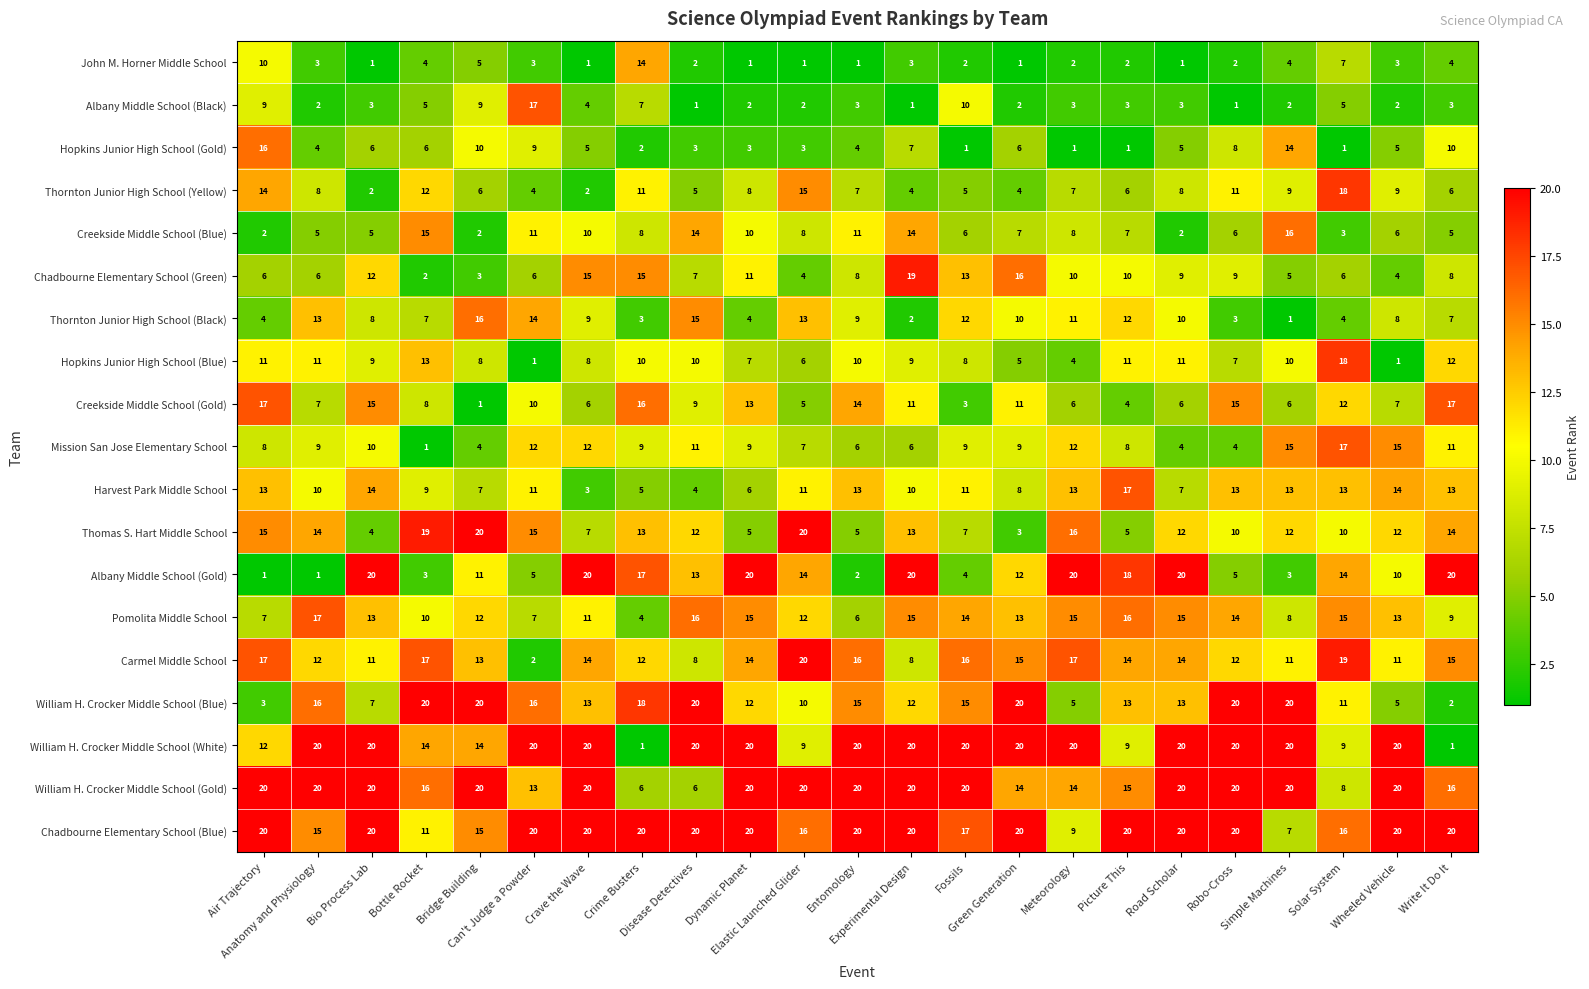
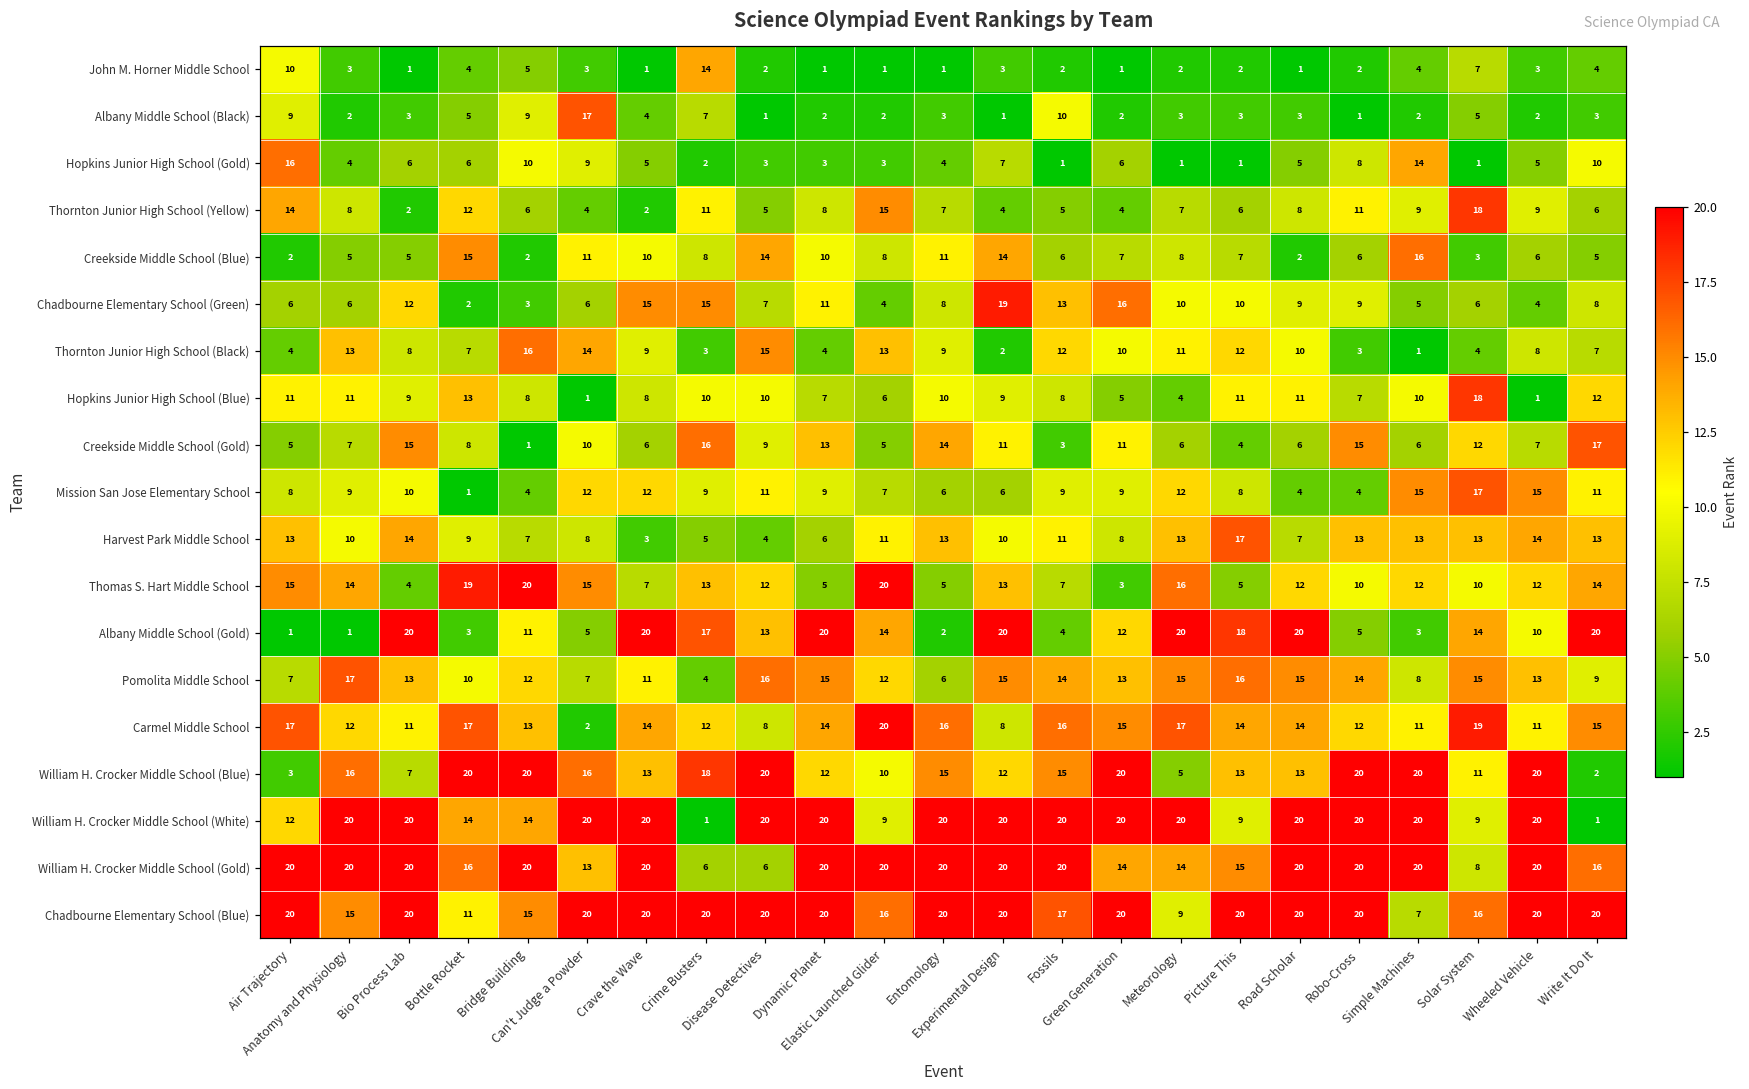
  {
    "Creekside Middle School (Gold)": {
-     "Air Trajectory": 17,
+     "Air Trajectory": 5,
      "Anatomy and Physiology": 7,
      "Bio Process Lab": 15,
      "Bottle Rocket": 8,
      "Bridge Building": 1,
      "Can't Judge a Powder": 10,
      "Crave the Wave": 6,
      "Crime Busters": 16,
      "Disease Detectives": 9,
      "Dynamic Planet": 13,
      "Elastic Launched Glider": 5,
      "Entomology": 14,
      "Experimental Design": 11,
      "Fossils": 3,
      "Green Generation": 11,
      "Meteorology": 6,
      "Picture This": 4,
      "Road Scholar": 6,
      "Robo-Cross": 15,
      "Simple Machines": 6,
      "Solar System": 12,
      "Wheeled Vehicle": 7,
      "Write It Do It": 17
    },
    "Harvest Park Middle School": {
      "Air Trajectory": 13,
      "Anatomy and Physiology": 10,
      "Bio Process Lab": 14,
      "Bottle Rocket": 9,
      "Bridge Building": 7,
-     "Can't Judge a Powder": 11,
+     "Can't Judge a Powder": 8,
      "Crave the Wave": 3,
      "Crime Busters": 5,
      "Disease Detectives": 4,
      "Dynamic Planet": 6,
      "Elastic Launched Glider": 11,
      "Entomology": 13,
      "Experimental Design": 10,
      "Fossils": 11,
      "Green Generation": 8,
      "Meteorology": 13,
      "Picture This": 17,
      "Road Scholar": 7,
      "Robo-Cross": 13,
      "Simple Machines": 13,
      "Solar System": 13,
      "Wheeled Vehicle": 14,
      "Write It Do It": 13
    },
    "William H. Crocker Middle School (Blue)": {
      "Air Trajectory": 3,
      "Anatomy and Physiology": 16,
      "Bio Process Lab": 7,
      "Bottle Rocket": 20,
      "Bridge Building": 20,
      "Can't Judge a Powder": 16,
      "Crave the Wave": 13,
      "Crime Busters": 18,
      "Disease Detectives": 20,
      "Dynamic Planet": 12,
      "Elastic Launched Glider": 10,
      "Entomology": 15,
      "Experimental Design": 12,
      "Fossils": 15,
      "Green Generation": 20,
      "Meteorology": 5,
      "Picture This": 13,
      "Road Scholar": 13,
      "Robo-Cross": 20,
      "Simple Machines": 20,
      "Solar System": 11,
-     "Wheeled Vehicle": 5,
+     "Wheeled Vehicle": 20,
      "Write It Do It": 2
    }
  }
